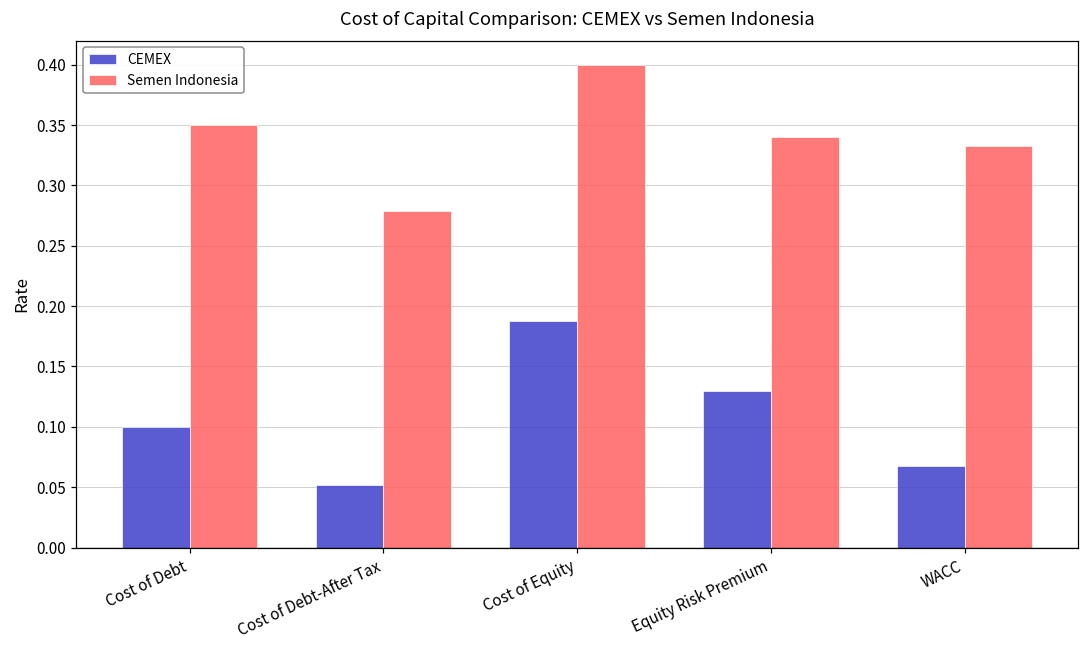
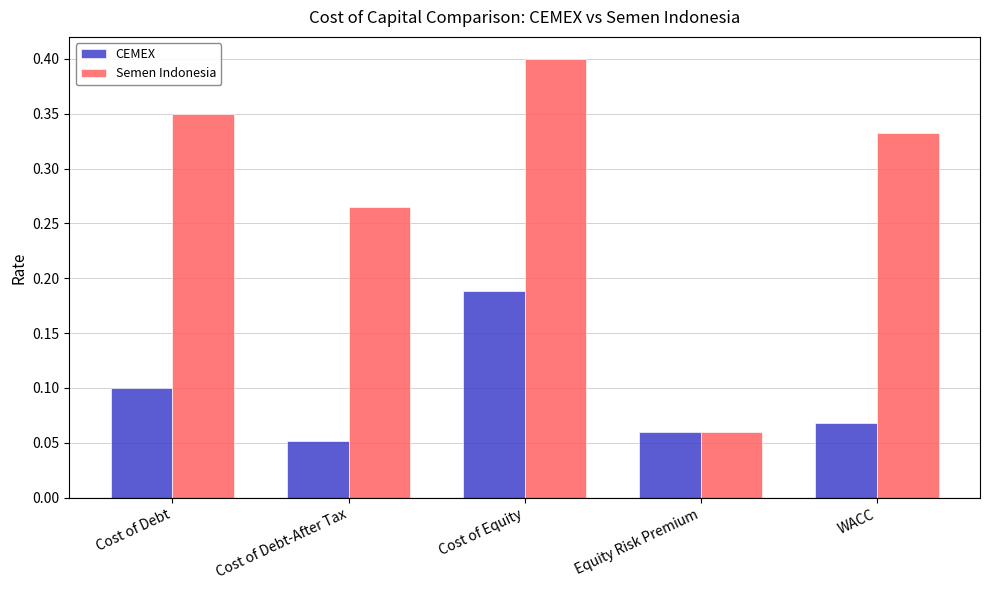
  {
    "CEMEX": {
      "Cost of Debt": 0.10,
      "Cost of Debt-After Tax": 0.05,
      "Cost of Equity": 0.19,
-     "Equity Risk Premium": 0.13,
+     "Equity Risk Premium": 0.06,
      "WACC": 0.07
    },
    "Semen Indonesia": {
      "Cost of Debt": 0.350,
-     "Cost of Debt-After Tax": 0.279,
+     "Cost of Debt-After Tax": 0.265,
      "Cost of Equity": 0.400,
-     "Equity Risk Premium": 0.34,
+     "Equity Risk Premium": 0.06,
      "WACC": 0.333
    }
  }
